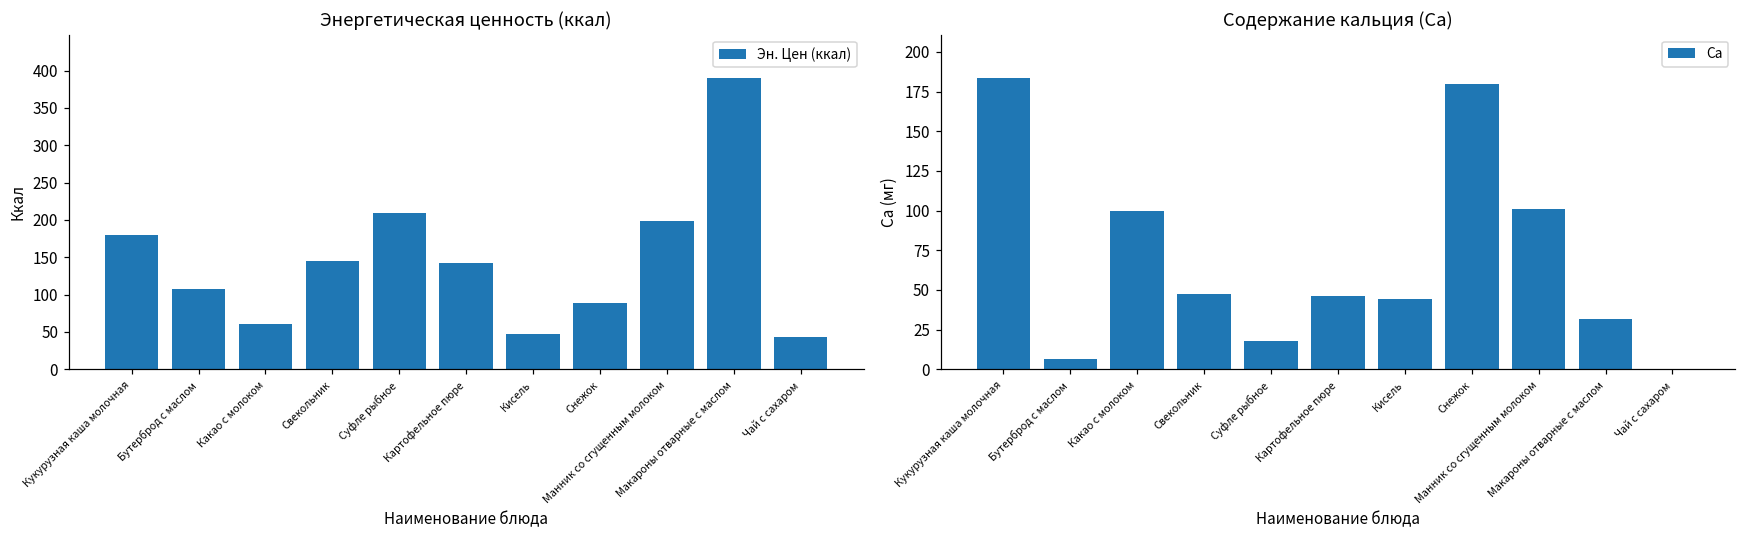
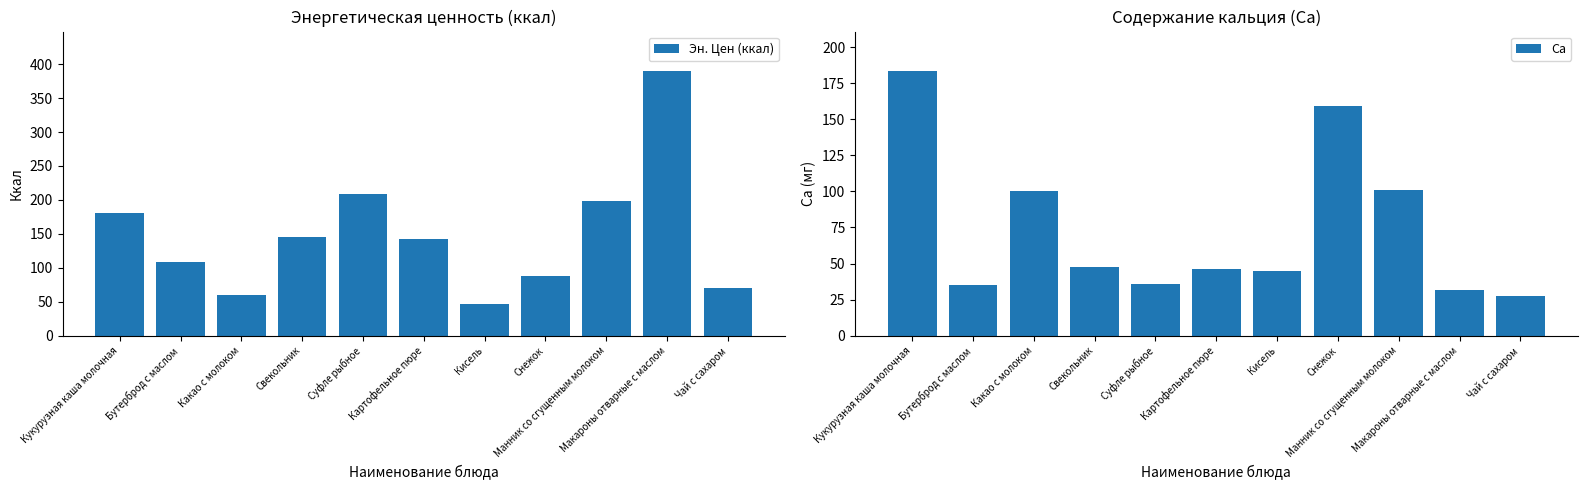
  {
    "Энергетическая ценность (ккал)": {
      "Кукурузная каша молочная": 180,
      "Бутерброд с маслом": 110,
      "Какао с молоком": 60,
      "Свекольник": 150,
      "Суфле рыбное": 210,
      "Картофельное пюре": 140,
      "Кисель": 50,
      "Снежок": 90,
      "Манник со сгущенным молоком": 200,
      "Макароны отварные с маслом": 390,
-     "Чай с сахаром": 40
+     "Чай с сахаром": 70
    },
    "Содержание кальция (Ca)": {
      "Кукурузная каша молочная": 183,
-     "Бутерброд с маслом": 7,
+     "Бутерброд с маслом": 35,
      "Какао с молоком": 100,
      "Свекольник": 48,
-     "Суфле рыбное": 18,
+     "Суфле рыбное": 36,
      "Картофельное пюре": 46,
      "Кисель": 45,
-     "Снежок": 180,
+     "Снежок": 159,
      "Манник со сгущенным молоком": 101,
      "Макароны отварные с маслом": 32,
-     "Чай с сахаром": 0
+     "Чай с сахаром": 28
    }
  }
